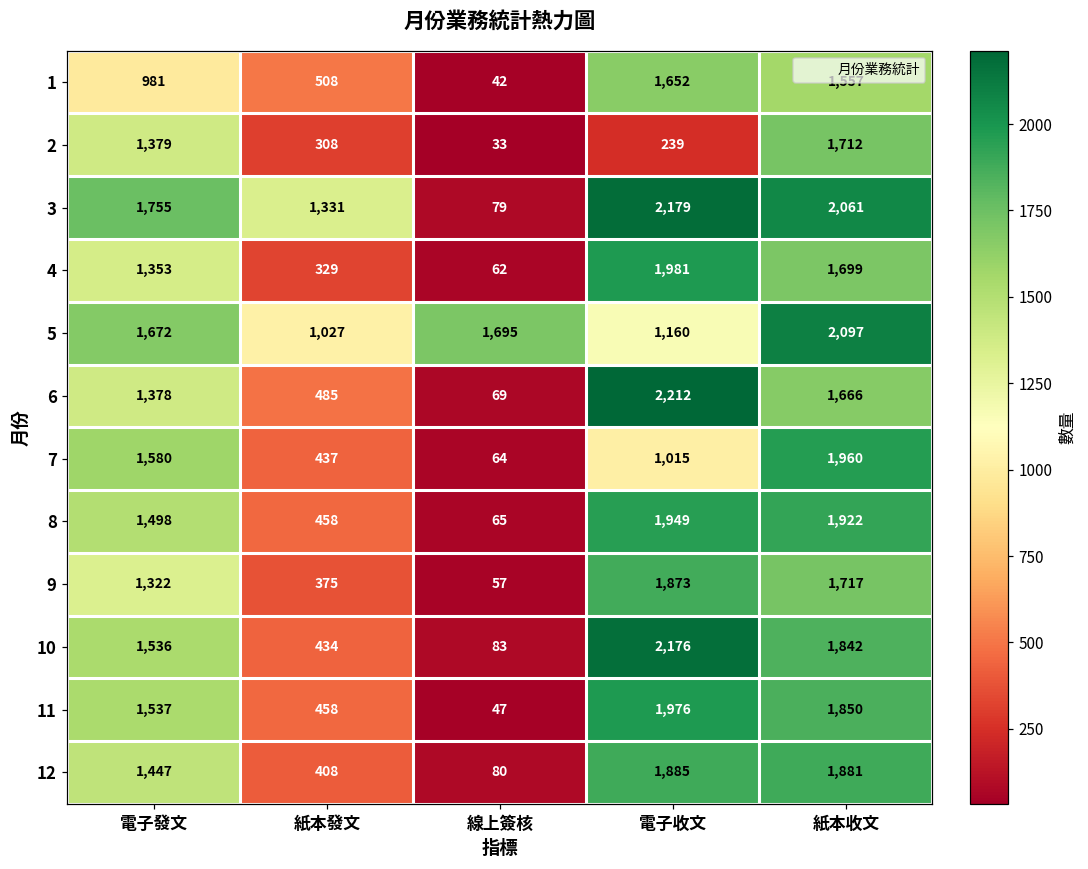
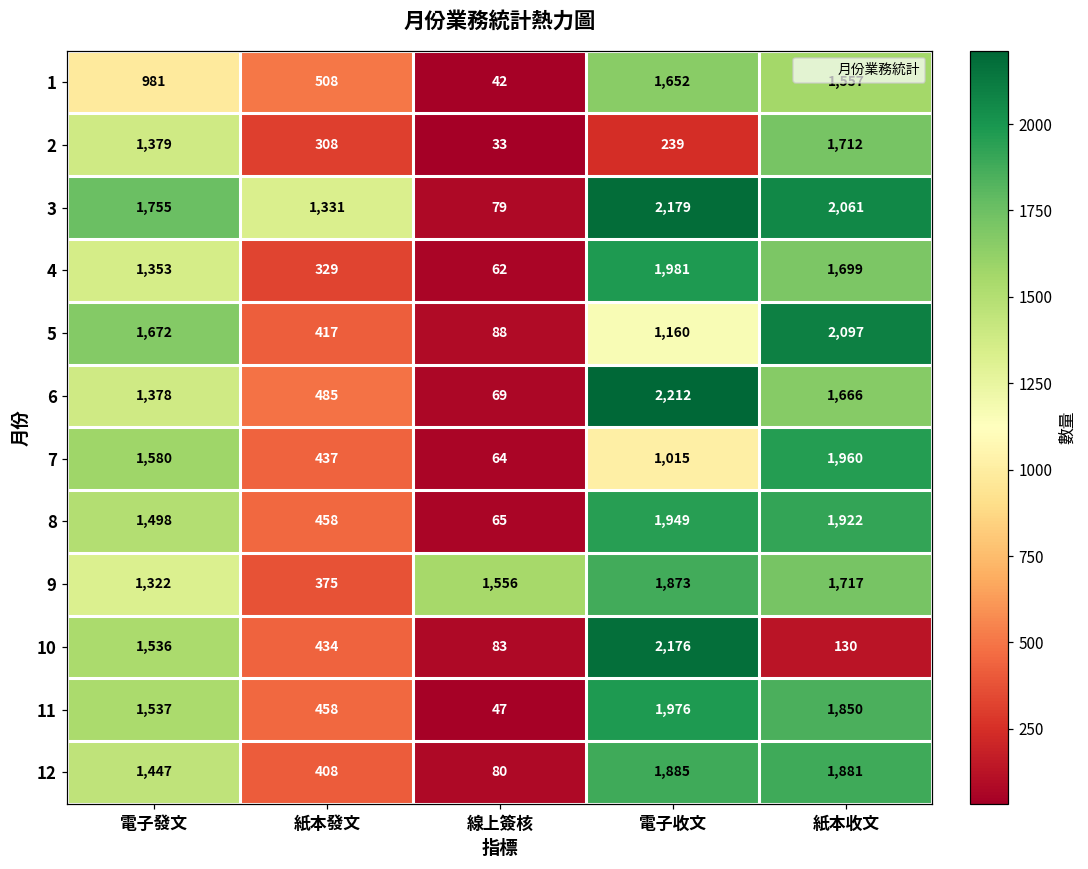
  {
    "1": {
      "電子發文": "981",
      "紙本發文": "508",
      "線上簽核": "42",
      "電子收文": "1,652"
    },
    "2": {
      "電子發文": "1,379",
      "紙本發文": "308",
      "線上簽核": "33",
      "電子收文": "239",
      "紙本收文": "1,712"
    },
    "3": {
      "電子發文": "1,755",
      "紙本發文": "1,331",
      "線上簽核": "79",
      "電子收文": "2,179",
      "紙本收文": "2,061"
    },
    "4": {
      "電子發文": "1,353",
      "紙本發文": "329",
      "線上簽核": "62",
      "電子收文": "1,981",
      "紙本收文": "1,699"
    },
    "5": {
      "電子發文": "1,672",
-     "紙本發文": "1,027",
-     "線上簽核": "1,695",
+     "紙本發文": "417",
+     "線上簽核": "88",
      "電子收文": "1,160",
      "紙本收文": "2,097"
    },
    "6": {
      "電子發文": "1,378",
      "紙本發文": "485",
      "線上簽核": "69",
      "電子收文": "2,212",
      "紙本收文": "1,666"
    },
    "7": {
      "電子發文": "1,580",
      "紙本發文": "437",
      "線上簽核": "64",
      "電子收文": "1,015",
      "紙本收文": "1,960"
    },
    "8": {
      "電子發文": "1,498",
      "紙本發文": "458",
      "線上簽核": "65",
      "電子收文": "1,949",
      "紙本收文": "1,922"
    },
    "9": {
      "電子發文": "1,322",
      "紙本發文": "375",
-     "線上簽核": "57",
+     "線上簽核": "1,556",
      "電子收文": "1,873",
      "紙本收文": "1,717"
    },
    "10": {
      "電子發文": "1,536",
      "紙本發文": "434",
      "線上簽核": "83",
      "電子收文": "2,176",
-     "紙本收文": "1,842"
+     "紙本收文": "130"
    },
    "11": {
      "電子發文": "1,537",
      "紙本發文": "458",
      "線上簽核": "47",
      "電子收文": "1,976",
      "紙本收文": "1,850"
    },
    "12": {
      "電子發文": "1,447",
      "紙本發文": "408",
      "線上簽核": "80",
      "電子收文": "1,885",
      "紙本收文": "1,881"
    }
  }
